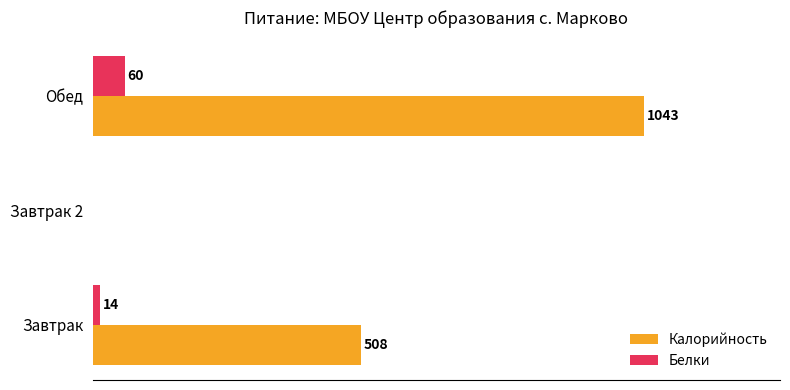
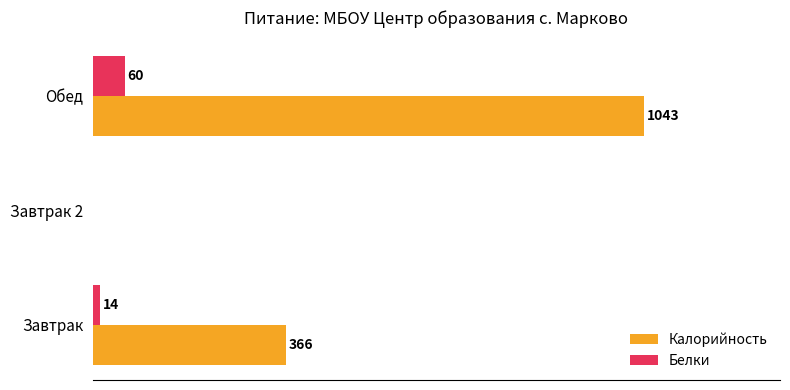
  {
    "Калорийность": {
      "Обед": 1043,
-     "Завтрак": 508
+     "Завтрак": 366
    },
    "Белки": {
      "Обед": 60,
      "Завтрак": 14
    }
  }
